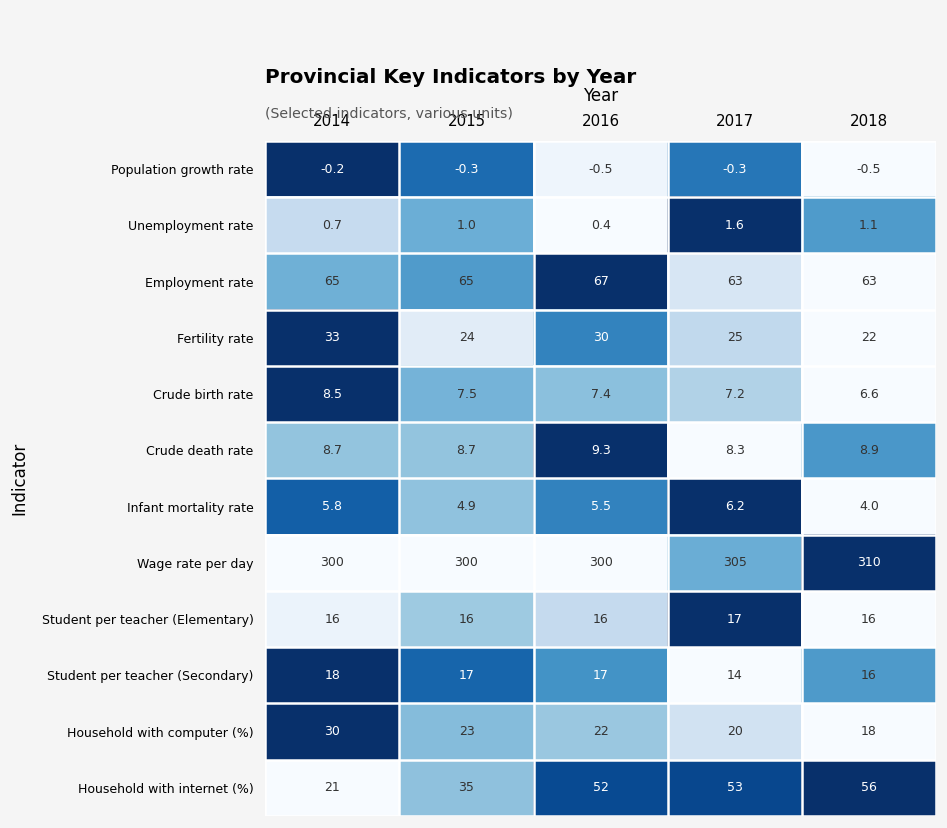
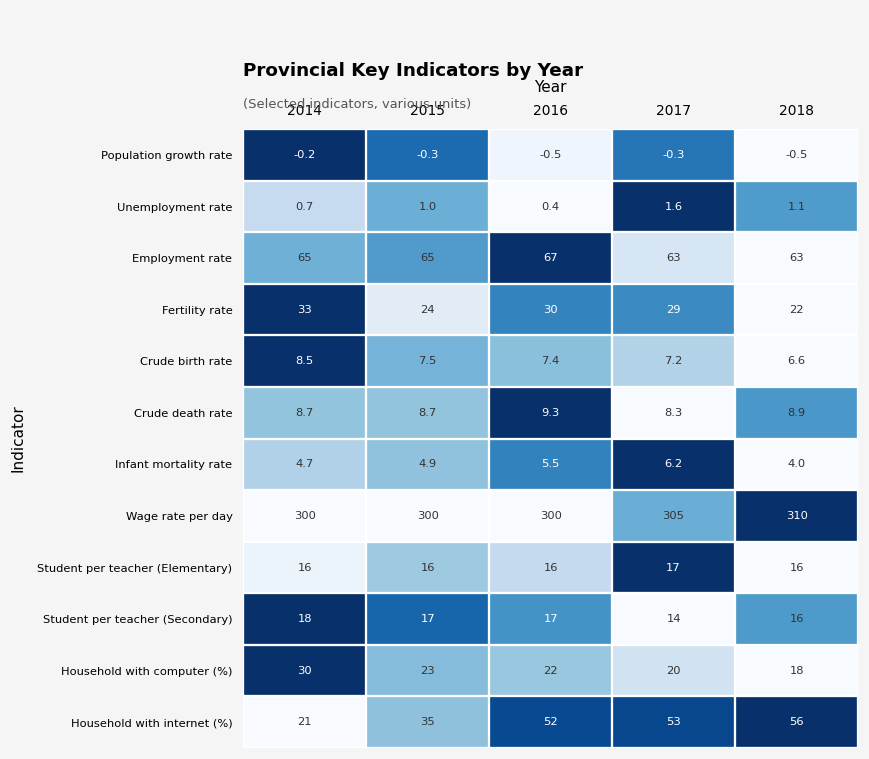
  {
    "Population growth rate": {
      "2014": -0.2,
      "2015": -0.3,
      "2016": -0.5,
      "2017": -0.3,
      "2018": -0.5
    },
    "Unemployment rate": {
      "2014": 0.7,
      "2015": 1.0,
      "2016": 0.4,
      "2017": 1.6,
      "2018": 1.1
    },
    "Employment rate": {
      "2014": 65,
      "2015": 65,
      "2016": 67,
      "2017": 63,
      "2018": 63
    },
    "Fertility rate": {
      "2014": 33,
      "2015": 24,
      "2016": 30,
-     "2017": 25,
+     "2017": 29,
      "2018": 22
    },
    "Crude birth rate": {
      "2014": 8.5,
      "2015": 7.5,
      "2016": 7.4,
      "2017": 7.2,
      "2018": 6.6
    },
    "Crude death rate": {
      "2014": 8.7,
      "2015": 8.7,
      "2016": 9.3,
      "2017": 8.3,
      "2018": 8.9
    },
    "Infant mortality rate": {
-     "2014": 5.8,
+     "2014": 4.7,
      "2015": 4.9,
      "2016": 5.5,
      "2017": 6.2,
      "2018": 4.0
    },
    "Wage rate per day": {
      "2014": 300,
      "2015": 300,
      "2016": 300,
      "2017": 305,
      "2018": 310
    },
    "Student per teacher (Elementary)": {
      "2014": 16,
      "2015": 16,
      "2016": 16,
      "2017": 17,
      "2018": 16
    },
    "Student per teacher (Secondary)": {
      "2014": 18,
      "2015": 17,
      "2016": 17,
      "2017": 14,
      "2018": 16
    },
    "Household with computer (%)": {
      "2014": 30,
      "2015": 23,
      "2016": 22,
      "2017": 20,
      "2018": 18
    },
    "Household with internet (%)": {
      "2014": 21,
      "2015": 35,
      "2016": 52,
      "2017": 53,
      "2018": 56
    }
  }
